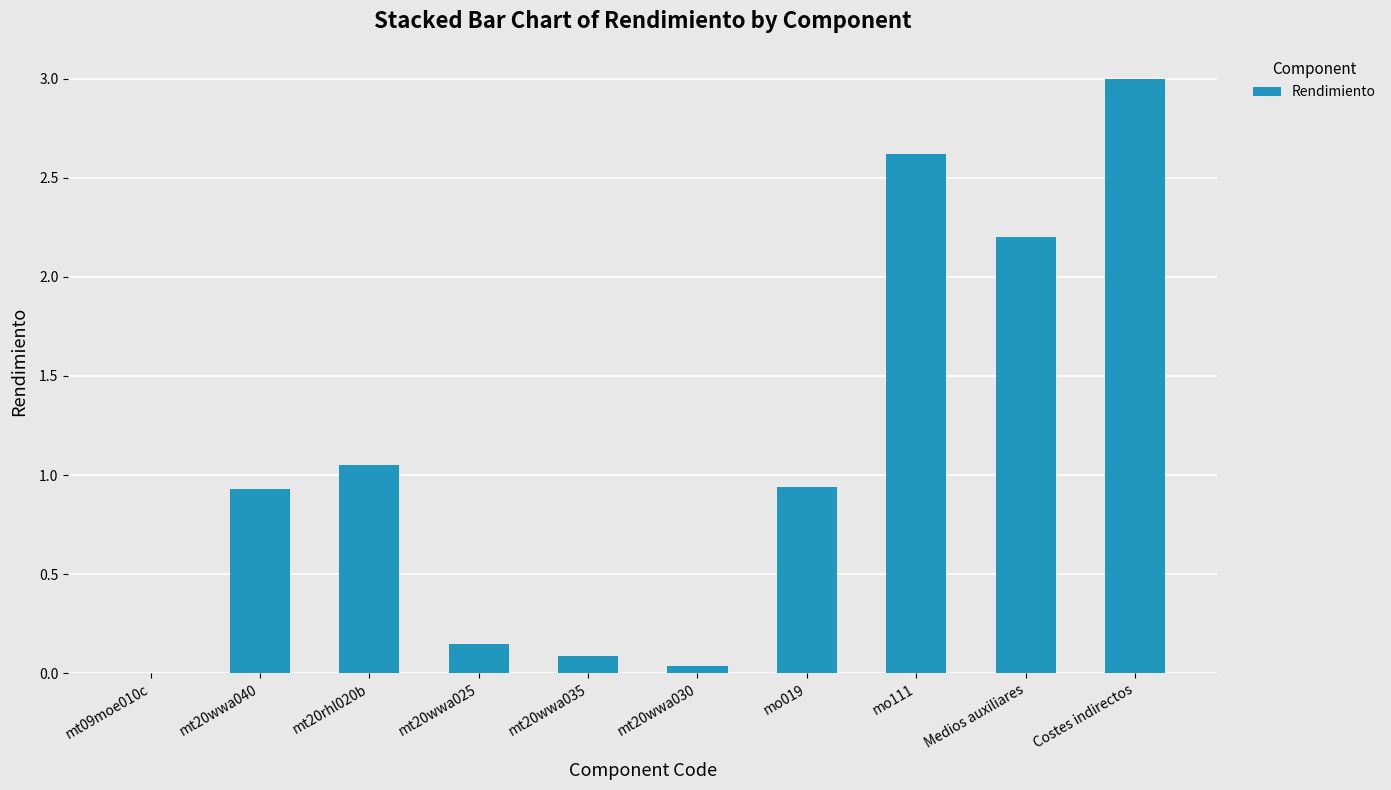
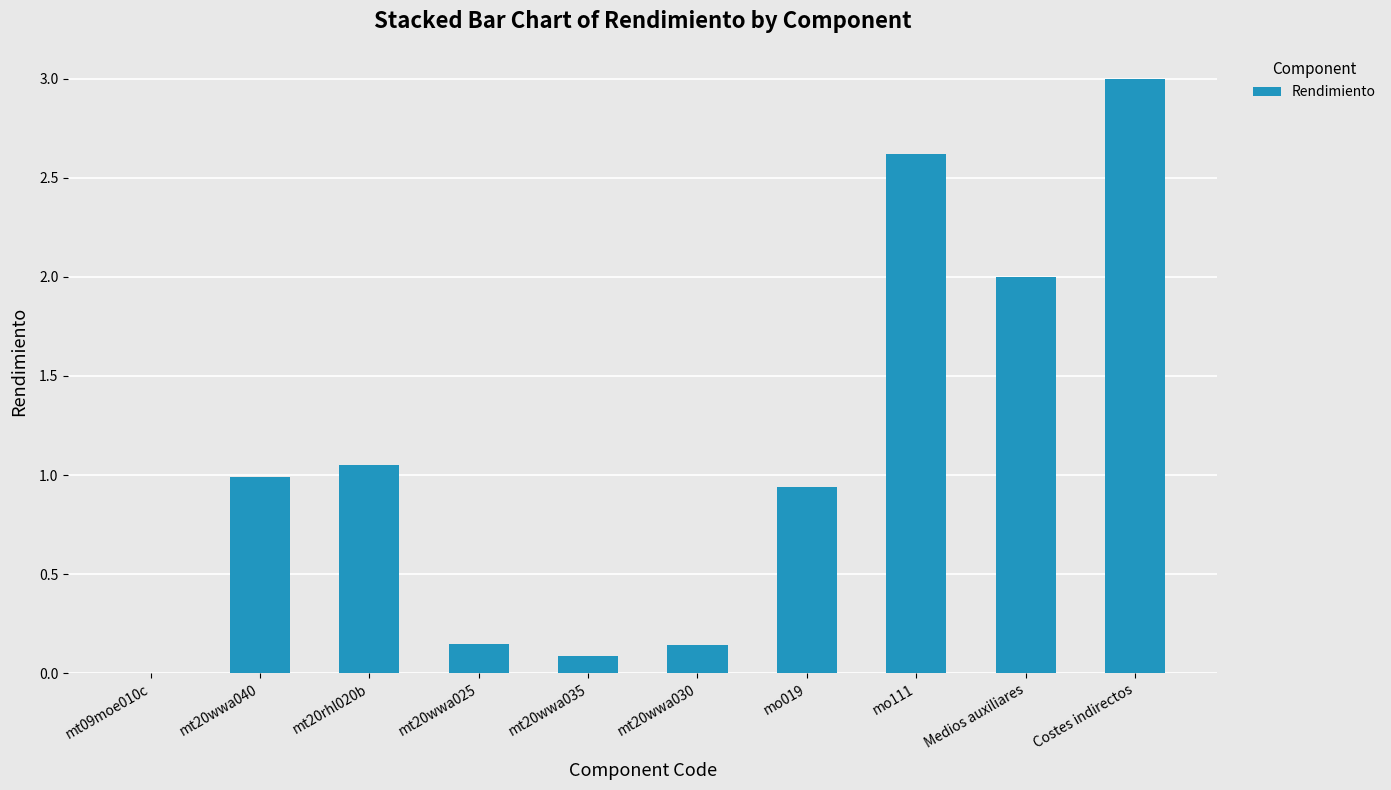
  {
-   "mt20wwa040": 0.93,
+   "mt20wwa040": 0.99,
    "mt20rhl020b": 1.05,
    "mt20wwa025": 0.15,
    "mt20wwa035": 0.09,
-   "mt20wwa030": 0.04,
+   "mt20wwa030": 0.14,
    "mo019": 0.94,
    "mo111": 2.62,
-   "Medios auxiliares": 2.2,
+   "Medios auxiliares": 2.0,
    "Costes indirectos": 3.00
  }
